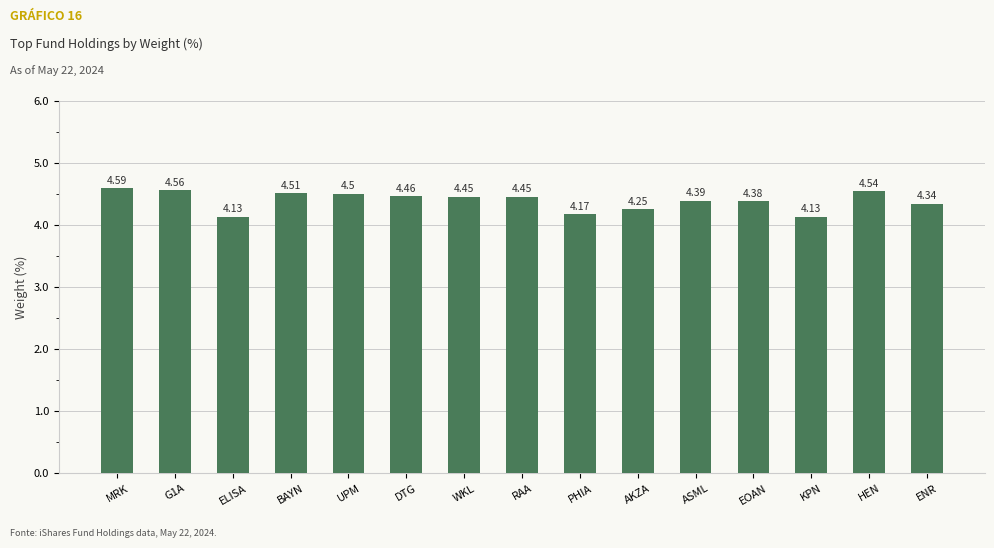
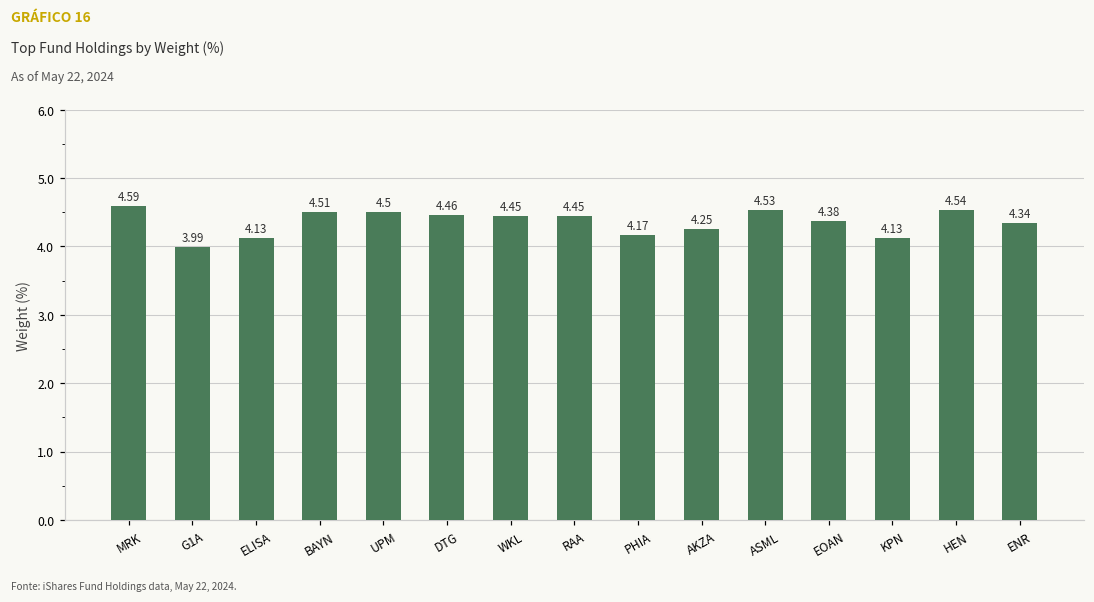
  {
    "MRK": 4.59,
-   "G1A": 4.56,
+   "G1A": 3.99,
    "ELISA": 4.13,
    "BAYN": 4.51,
    "UPM": 4.5,
    "DTG": 4.46,
    "WKL": 4.45,
    "RAA": 4.45,
    "PHIA": 4.17,
    "AKZA": 4.25,
-   "ASML": 4.39,
+   "ASML": 4.53,
    "EOAN": 4.38,
    "KPN": 4.13,
    "HEN": 4.54,
    "ENR": 4.34
  }
